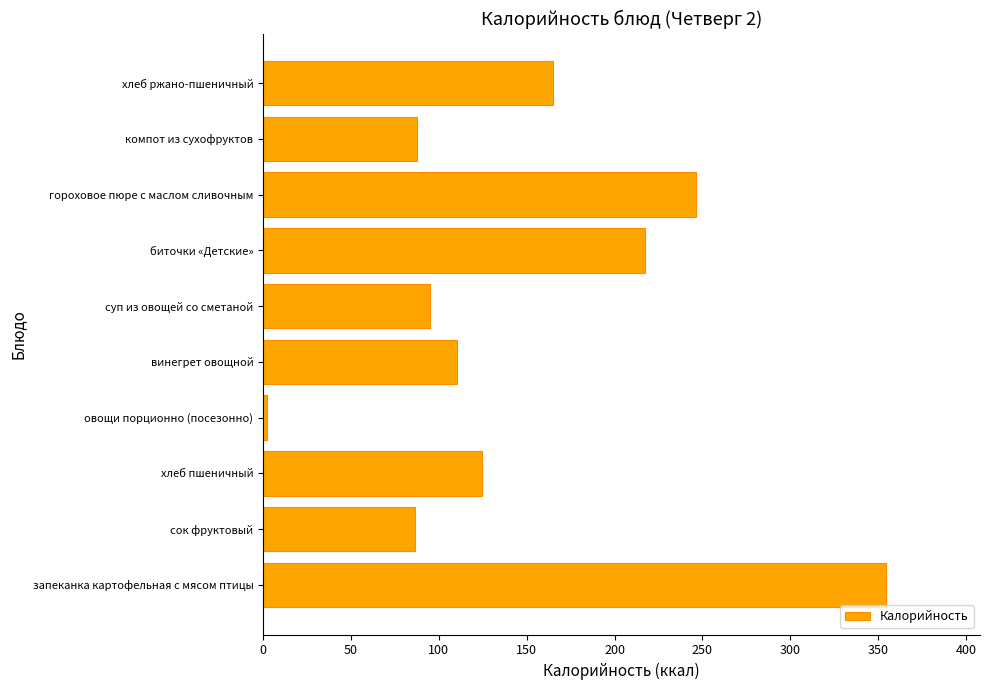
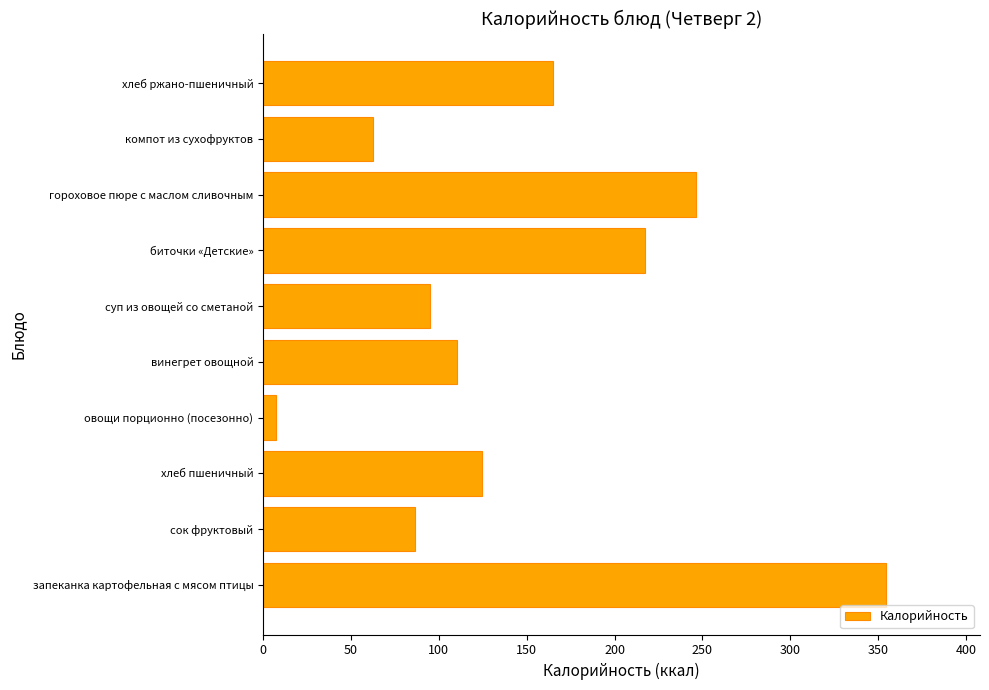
  {
    "хлеб ржано-пшеничный": 165,
-   "компот из сухофруктов": 88,
+   "компот из сухофруктов": 63,
    "гороховое пюре с маслом сливочным": 247,
    "биточки «Детские»": 217,
    "суп из овощей со сметаной": 95,
    "винегрет овощной": 110,
-   "овощи порционно (посезонно)": 2,
+   "овощи порционно (посезонно)": 7,
    "хлеб пшеничный": 124,
    "сок фруктовый": 86,
    "запеканка картофельная с мясом птицы": 355
  }
